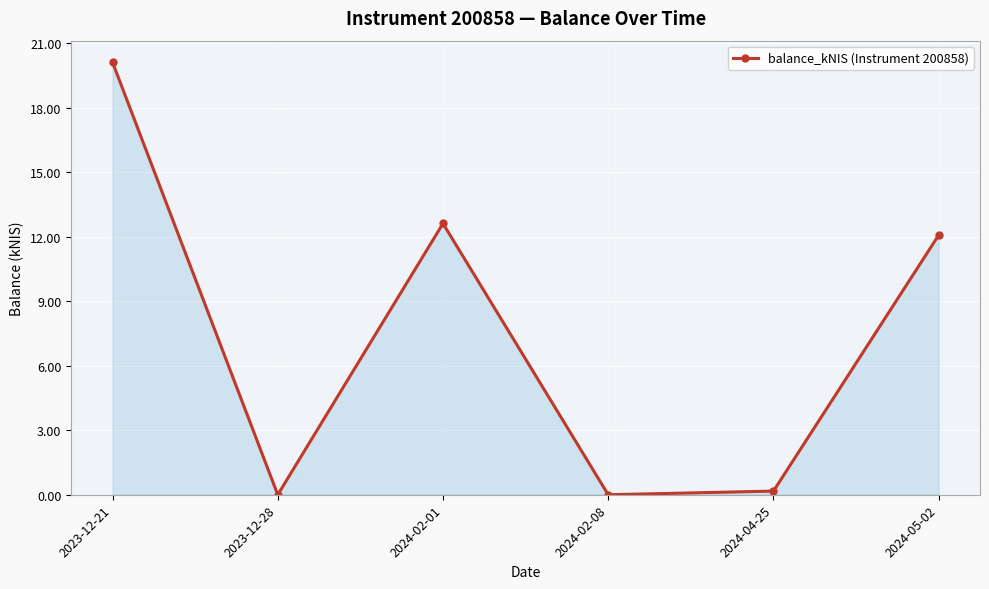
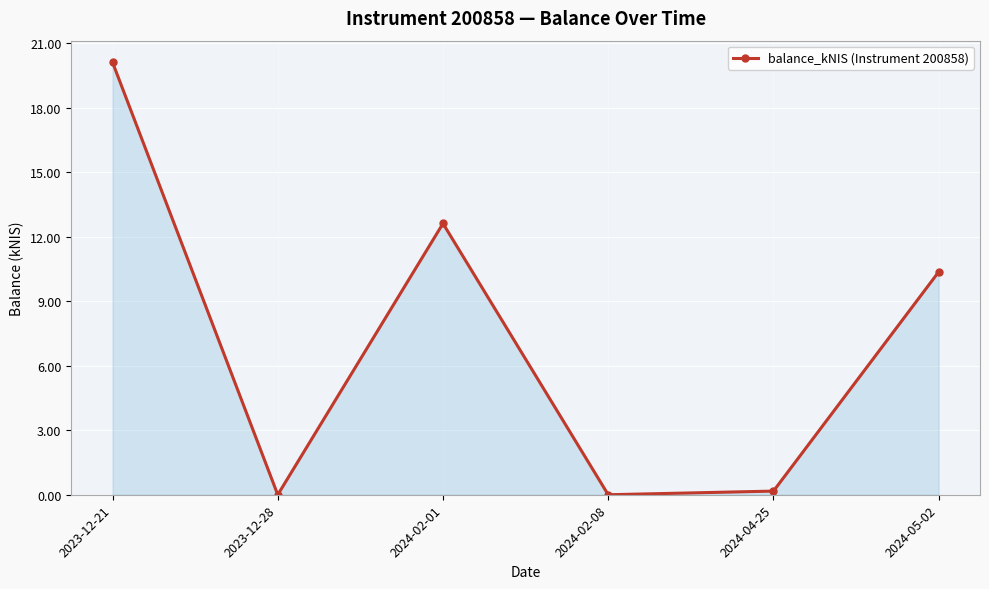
  {
    "2023-12-21": 20.1,
    "2023-12-28": 0.0,
    "2024-02-01": 12.6,
    "2024-02-08": 0.0,
    "2024-04-25": 0.2,
-   "2024-05-02": 12.1
+   "2024-05-02": 10.4
  }
